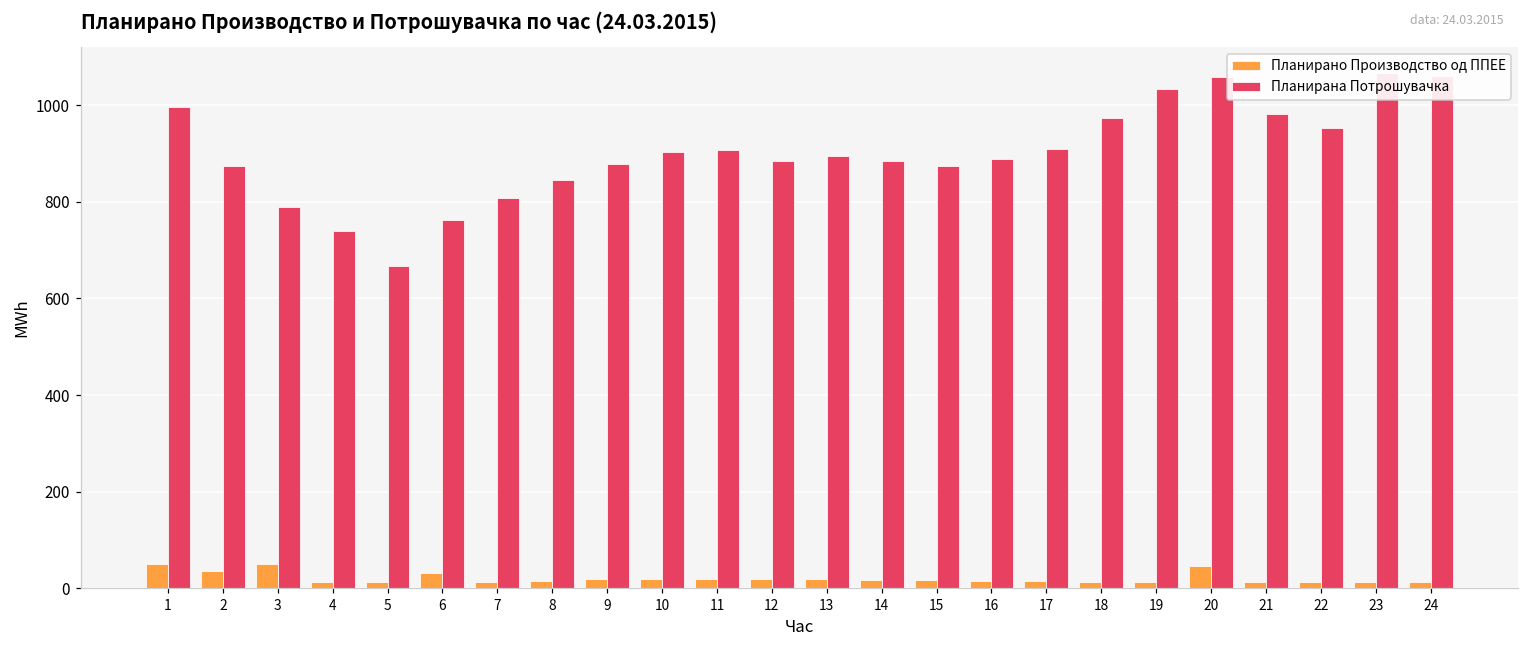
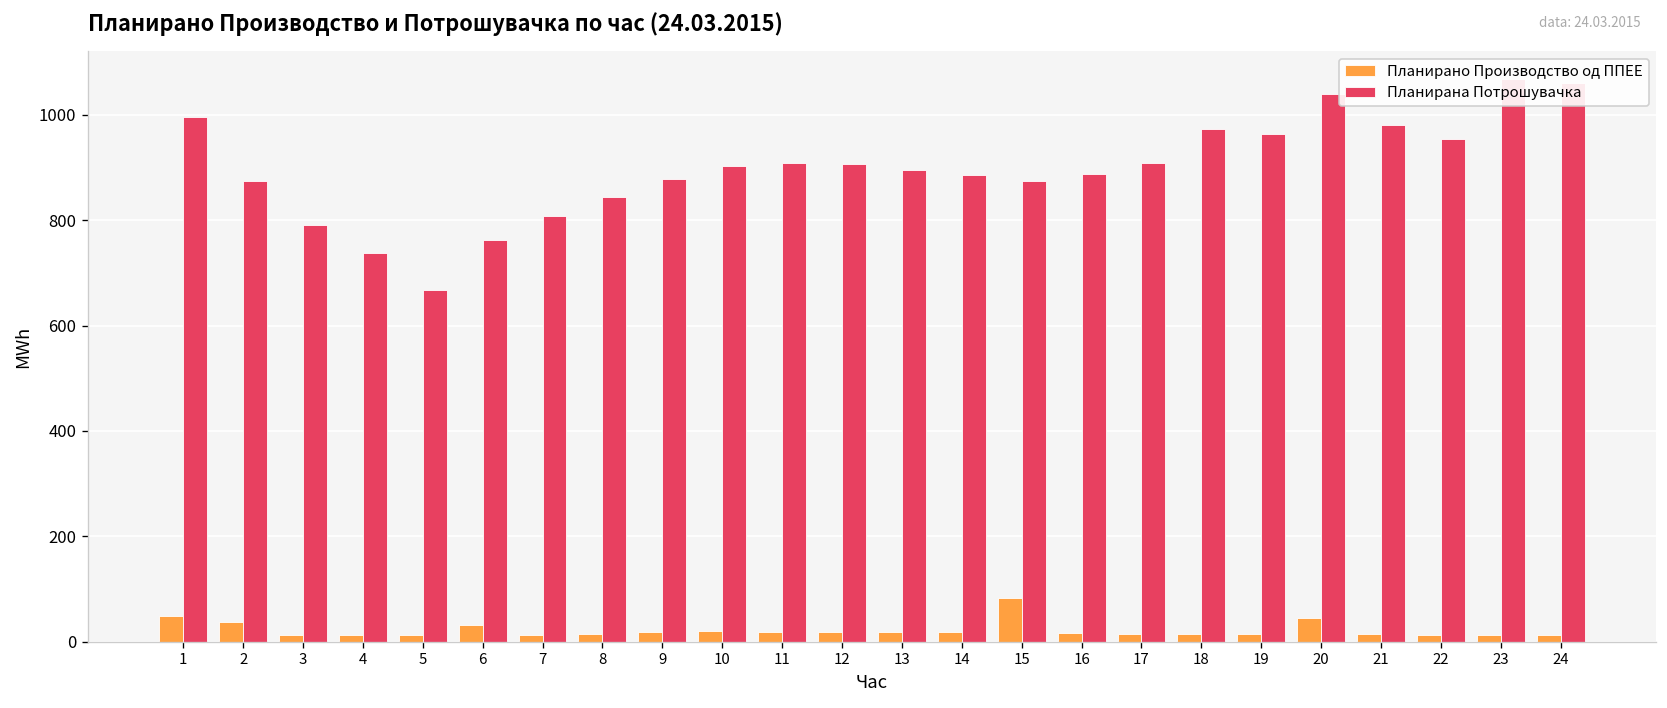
  {
    "Планирано Производство од ППЕЕ": {
      "1": 50,
      "2": 40,
-     "3": 50,
+     "3": 10,
      "4": 10,
      "5": 10,
      "6": 30,
      "7": 10,
      "8": 20,
      "9": 20,
      "10": 20,
      "11": 20,
      "12": 20,
      "13": 20,
      "14": 20,
-     "15": 20,
+     "15": 80,
      "16": 20,
      "17": 10,
      "18": 10,
      "19": 10,
      "20": 50,
      "21": 10,
      "22": 10,
      "23": 10,
      "24": 10
    },
    "Планирана Потрошувачка": {
      "1": 1000,
      "2": 870,
      "3": 790,
      "4": 740,
      "5": 670,
      "6": 760,
      "7": 810,
      "8": 840,
      "9": 880,
      "10": 900,
      "11": 910,
-     "12": 890,
+     "12": 910,
      "13": 890,
      "14": 880,
      "15": 870,
      "16": 890,
      "17": 910,
      "18": 970,
-     "19": 1030,
-     "20": 1060,
+     "19": 960,
+     "20": 1040,
      "21": 980,
      "22": 950
    }
  }
